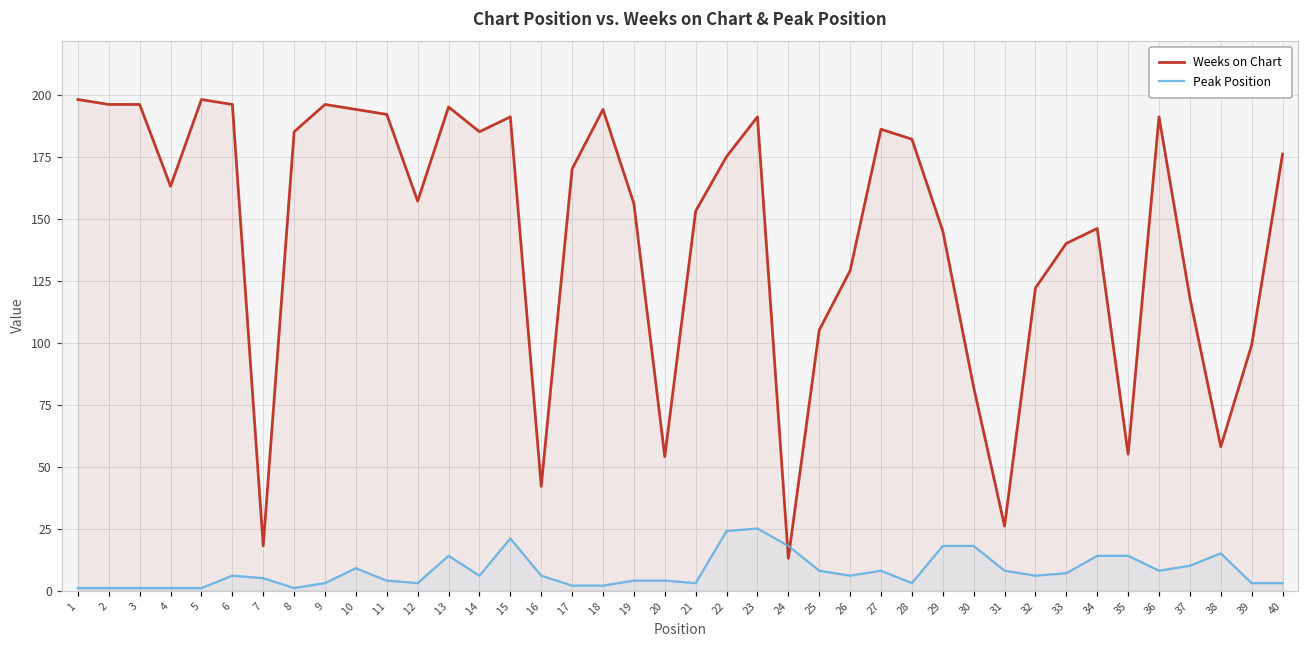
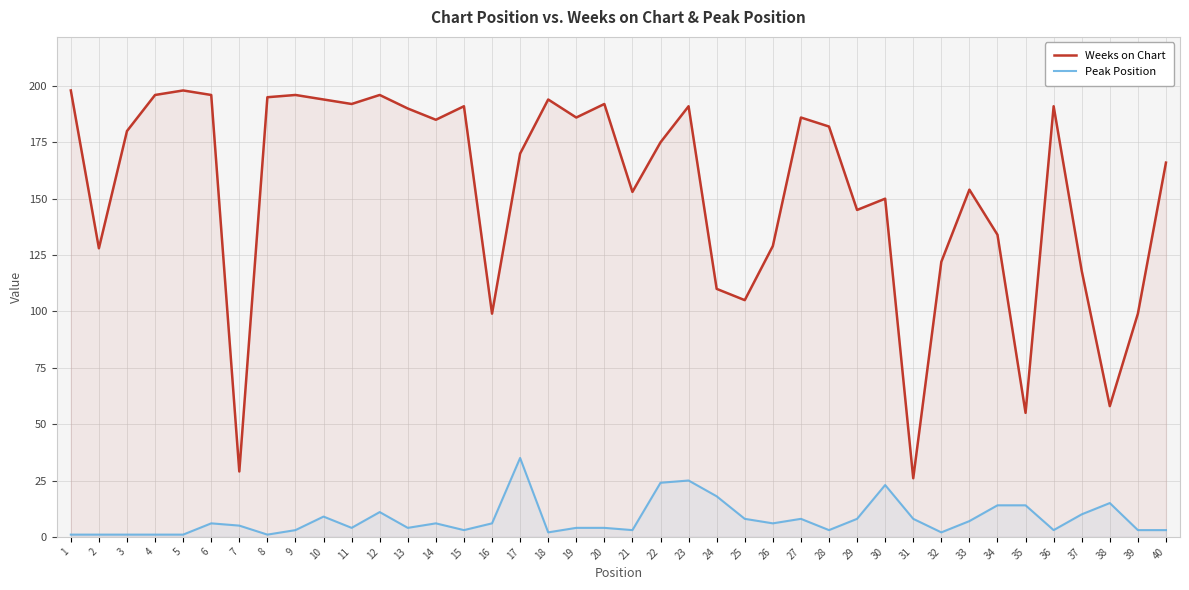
  {
    "Weeks on Chart": {
      "1": 198,
-     "2": 196,
-     "3": 196,
-     "4": 163,
+     "2": 128,
+     "3": 180,
+     "4": 196,
      "5": 198,
      "6": 196,
-     "7": 18,
-     "8": 185,
+     "7": 29,
+     "8": 195,
      "9": 196,
      "10": 194,
      "11": 192,
-     "12": 157,
-     "13": 195,
+     "12": 196,
+     "13": 190,
      "14": 185,
      "15": 191,
-     "16": 42,
+     "16": 99,
      "17": 170,
      "18": 194,
-     "19": 156,
-     "20": 54,
+     "19": 186,
+     "20": 192,
      "21": 153,
      "22": 175,
      "23": 191,
-     "24": 13,
+     "24": 110,
      "25": 105,
      "26": 129,
      "27": 186,
      "28": 182,
      "29": 145,
-     "30": 82,
+     "30": 150,
      "31": 26,
      "32": 122,
-     "33": 140,
-     "34": 146,
+     "33": 154,
+     "34": 134,
      "35": 55,
      "36": 191,
      "37": 118,
      "38": 58,
      "39": 99,
-     "40": 176
+     "40": 166
    },
    "Peak Position": {
      "1": 1,
      "2": 1,
      "3": 1,
      "4": 1,
      "5": 1,
      "6": 6,
      "7": 5,
      "8": 1,
      "9": 3,
      "10": 9,
      "11": 4,
-     "12": 3,
-     "13": 14,
+     "12": 11,
+     "13": 4,
      "14": 6,
-     "15": 21,
+     "15": 3,
      "16": 6,
-     "17": 2,
+     "17": 35,
      "18": 2,
      "19": 4,
      "20": 4,
      "21": 3,
      "22": 24,
      "23": 25,
      "24": 18,
      "25": 8,
      "26": 6,
      "27": 8,
      "28": 3,
-     "29": 18,
-     "30": 18,
+     "29": 8,
+     "30": 23,
      "31": 8,
-     "32": 6,
+     "32": 2,
      "33": 7,
      "34": 14,
      "35": 14,
-     "36": 8,
+     "36": 3,
      "37": 10,
      "38": 15,
      "39": 3,
      "40": 3
    }
  }
